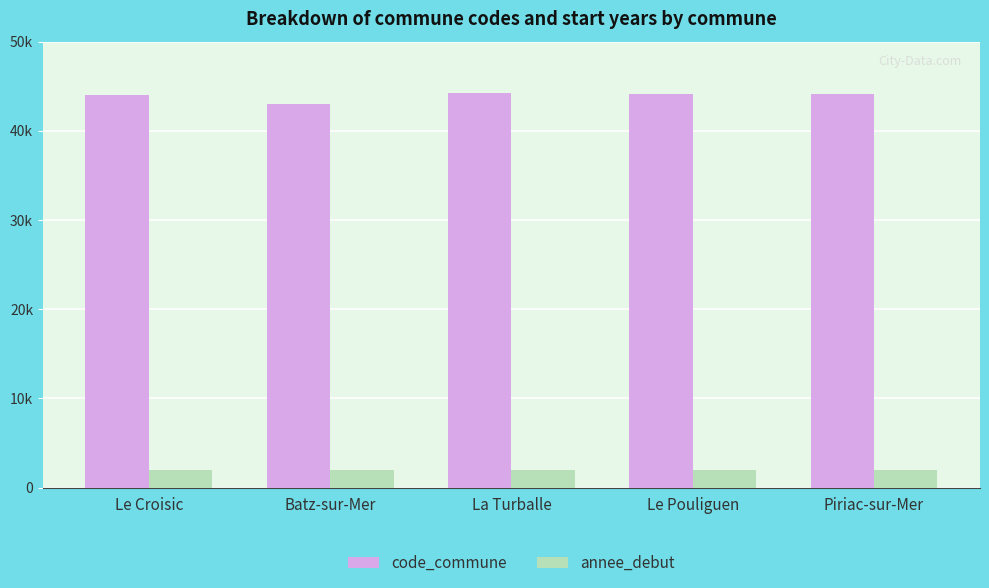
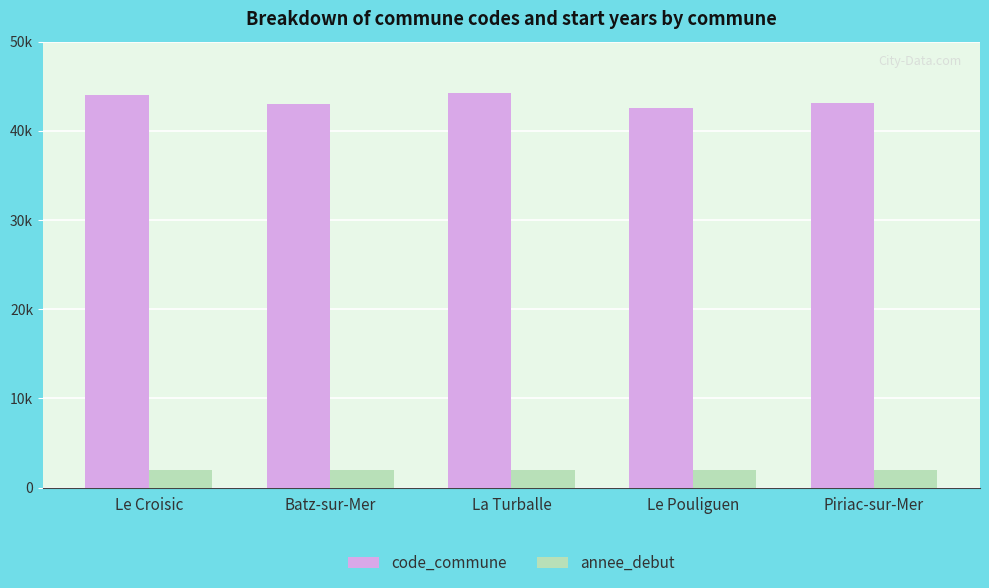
  {
    "code_commune": {
      "Le Croisic": 44000,
      "Batz-sur-Mer": 43000,
      "La Turballe": 44000,
-     "Le Pouliguen": 44000,
-     "Piriac-sur-Mer": 44000
+     "Le Pouliguen": 43000,
+     "Piriac-sur-Mer": 43000
    },
    "annee_debut": {
      "Le Croisic": 2000,
      "Batz-sur-Mer": 2000,
      "La Turballe": 2000,
      "Le Pouliguen": 2000,
      "Piriac-sur-Mer": 2000
    }
  }
